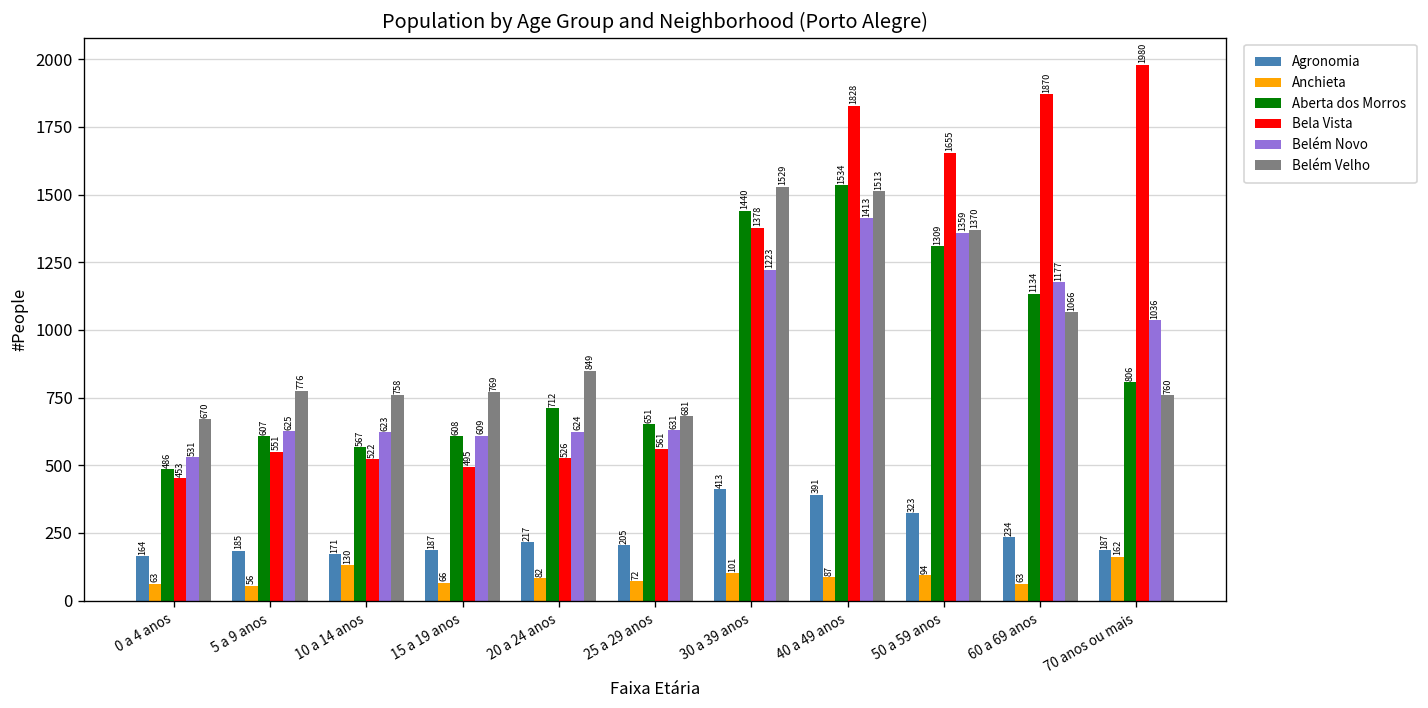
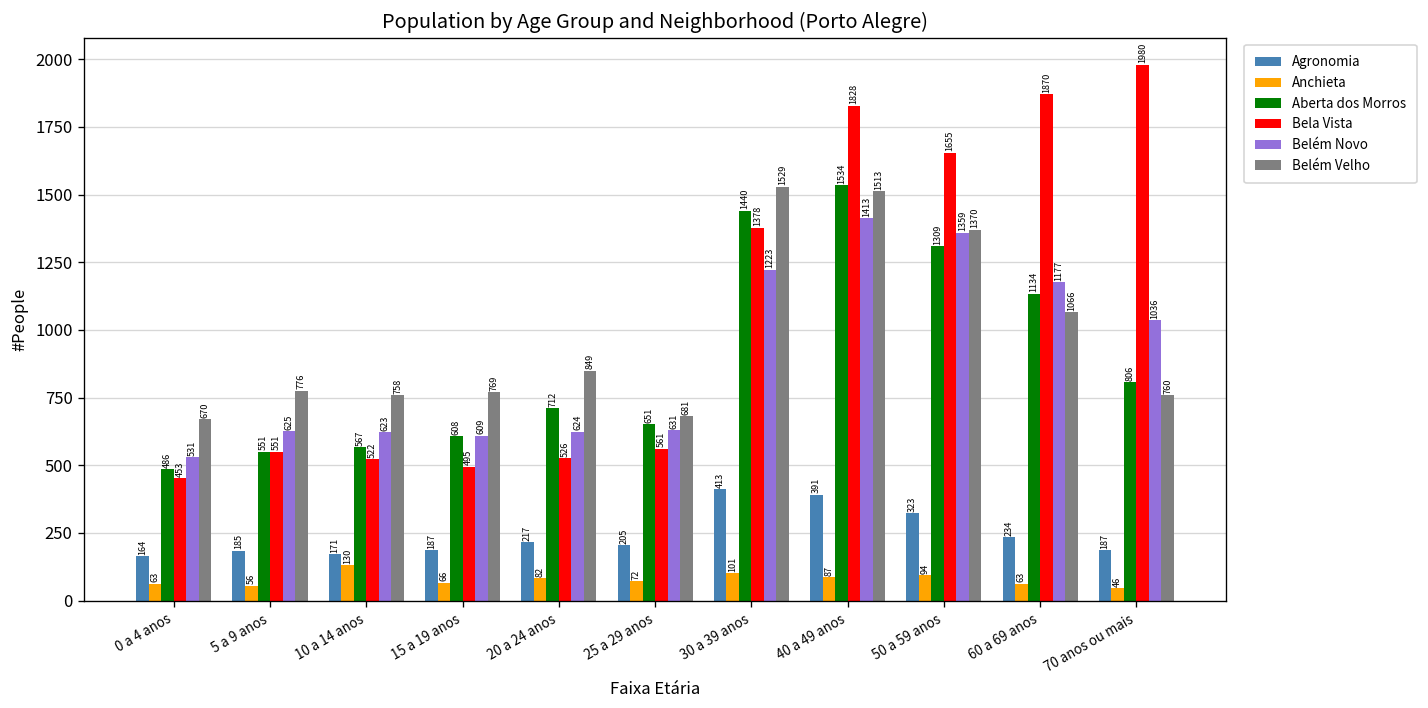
  {
    "Agronomia": {
      "0 a 4 anos": 164,
      "5 a 9 anos": 185,
      "10 a 14 anos": 171,
      "15 a 19 anos": 187,
      "20 a 24 anos": 217,
      "25 a 29 anos": 205,
      "30 a 39 anos": 413,
      "40 a 49 anos": 391,
      "50 a 59 anos": 323,
      "60 a 69 anos": 234,
      "70 anos ou mais": 187
    },
    "Anchieta": {
      "0 a 4 anos": 63,
      "5 a 9 anos": 56,
      "10 a 14 anos": 130,
      "15 a 19 anos": 66,
      "20 a 24 anos": 82,
      "25 a 29 anos": 72,
      "30 a 39 anos": 101,
      "40 a 49 anos": 87,
      "50 a 59 anos": 94,
      "60 a 69 anos": 63,
-     "70 anos ou mais": 162
+     "70 anos ou mais": 46
    },
    "Aberta dos Morros": {
      "0 a 4 anos": 486,
-     "5 a 9 anos": 607,
+     "5 a 9 anos": 551,
      "10 a 14 anos": 567,
      "15 a 19 anos": 608,
      "20 a 24 anos": 712,
      "25 a 29 anos": 651,
      "30 a 39 anos": 1440,
      "40 a 49 anos": 1534,
      "50 a 59 anos": 1309,
      "60 a 69 anos": 1134,
      "70 anos ou mais": 806
    },
    "Bela Vista": {
      "0 a 4 anos": 453,
      "5 a 9 anos": 551,
      "10 a 14 anos": 522,
      "15 a 19 anos": 495,
      "20 a 24 anos": 526,
      "25 a 29 anos": 561,
      "30 a 39 anos": 1378,
      "40 a 49 anos": 1828,
      "50 a 59 anos": 1655,
      "60 a 69 anos": 1870,
      "70 anos ou mais": 1980
    },
    "Belém Novo": {
      "0 a 4 anos": 531,
      "5 a 9 anos": 625,
      "10 a 14 anos": 623,
      "15 a 19 anos": 609,
      "20 a 24 anos": 624,
      "25 a 29 anos": 631,
      "30 a 39 anos": 1223,
      "40 a 49 anos": 1413,
      "50 a 59 anos": 1359,
      "60 a 69 anos": 1177,
      "70 anos ou mais": 1036
    },
    "Belém Velho": {
      "0 a 4 anos": 670,
      "5 a 9 anos": 776,
      "10 a 14 anos": 758,
      "15 a 19 anos": 769,
      "20 a 24 anos": 849,
      "25 a 29 anos": 681,
      "30 a 39 anos": 1529,
      "40 a 49 anos": 1513,
      "50 a 59 anos": 1370,
      "60 a 69 anos": 1066,
      "70 anos ou mais": 760
    }
  }
